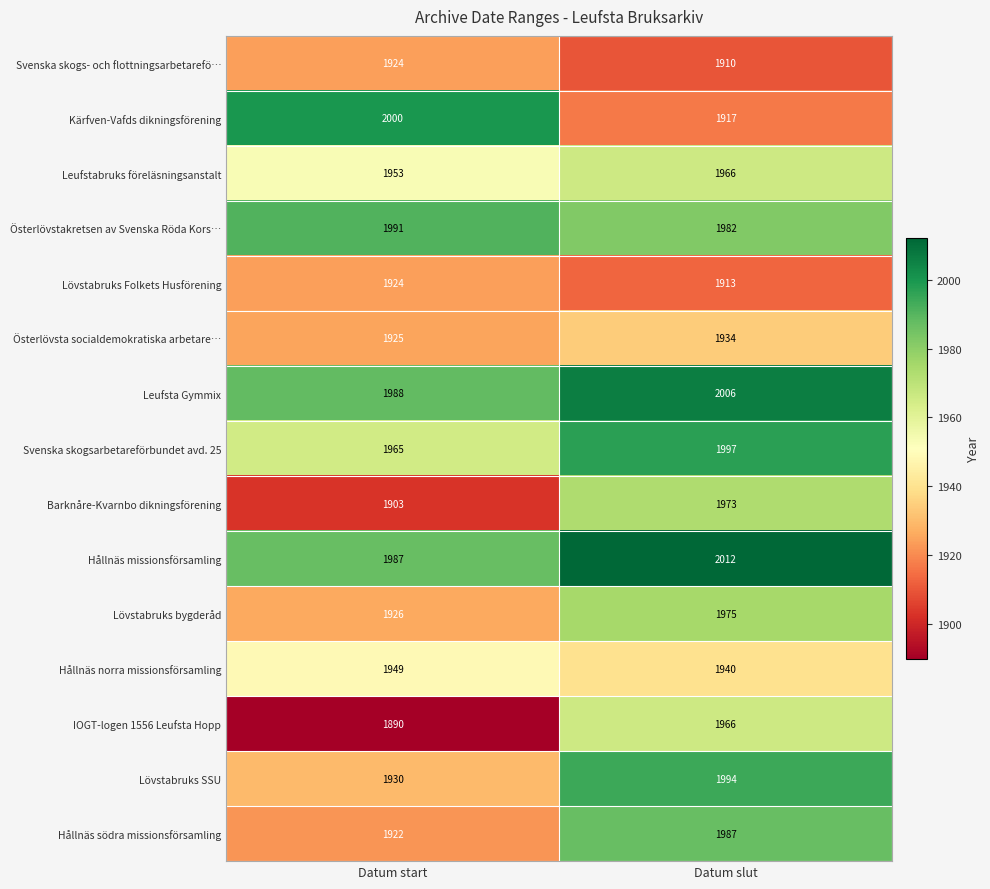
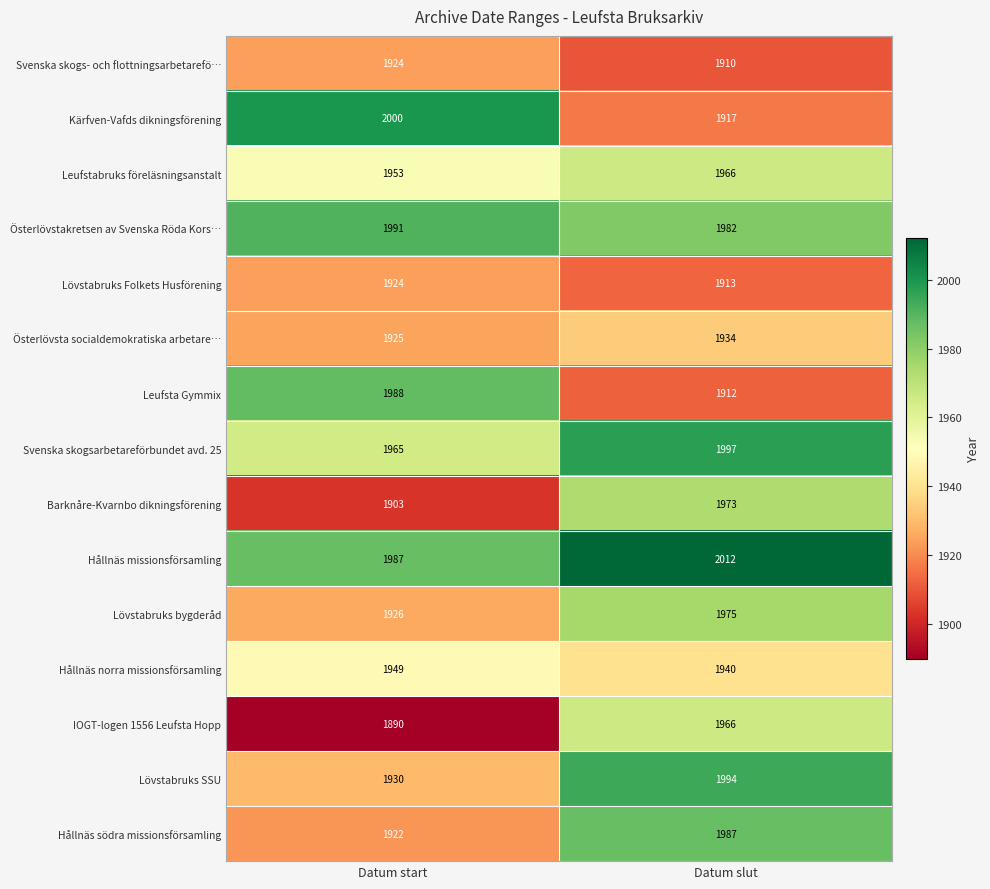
  {
    "Svenska skogs- och flottningsarbetarefö…": {
      "Datum start": 1924,
      "Datum slut": 1910
    },
    "Kärfven-Vafds dikningsförening": {
      "Datum start": 2000,
      "Datum slut": 1917
    },
    "Leufstabruks föreläsningsanstalt": {
      "Datum start": 1953,
      "Datum slut": 1966
    },
    "Österlövstakretsen av Svenska Röda Kors…": {
      "Datum start": 1991,
      "Datum slut": 1982
    },
    "Lövstabruks Folkets Husförening": {
      "Datum start": 1924,
      "Datum slut": 1913
    },
    "Österlövsta socialdemokratiska arbetare…": {
      "Datum start": 1925,
      "Datum slut": 1934
    },
    "Leufsta Gymmix": {
      "Datum start": 1988,
-     "Datum slut": 2006
+     "Datum slut": 1912
    },
    "Svenska skogsarbetareförbundet avd. 25": {
      "Datum start": 1965,
      "Datum slut": 1997
    },
    "Barknåre-Kvarnbo dikningsförening": {
      "Datum start": 1903,
      "Datum slut": 1973
    },
    "Hållnäs missionsförsamling": {
      "Datum start": 1987,
      "Datum slut": 2012
    },
    "Lövstabruks bygderåd": {
      "Datum start": 1926,
      "Datum slut": 1975
    },
    "Hållnäs norra missionsförsamling": {
      "Datum start": 1949,
      "Datum slut": 1940
    },
    "IOGT-logen 1556 Leufsta Hopp": {
      "Datum start": 1890,
      "Datum slut": 1966
    },
    "Lövstabruks SSU": {
      "Datum start": 1930,
      "Datum slut": 1994
    },
    "Hållnäs södra missionsförsamling": {
      "Datum start": 1922,
      "Datum slut": 1987
    }
  }
